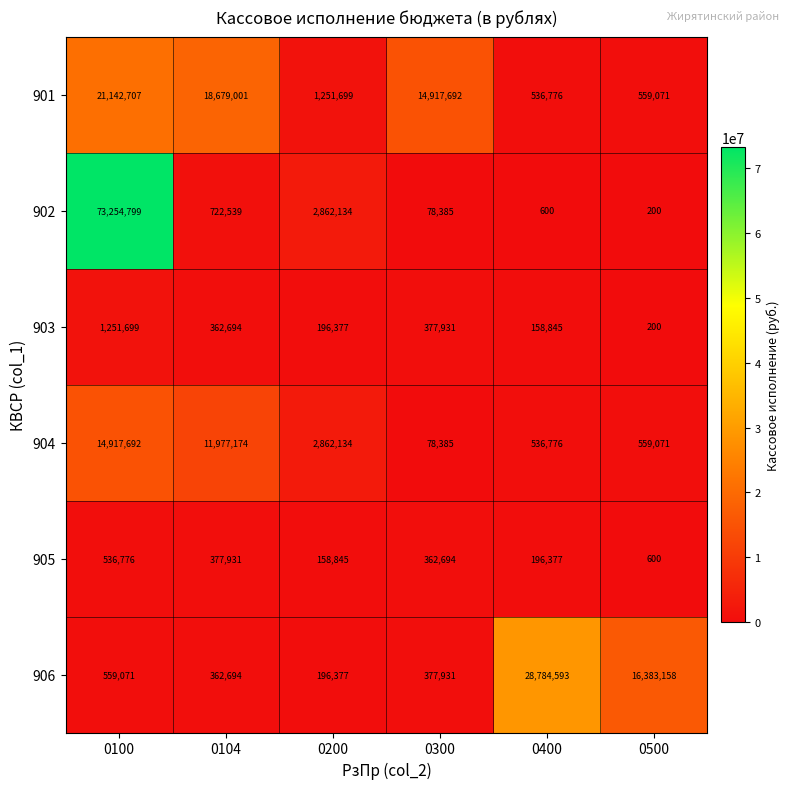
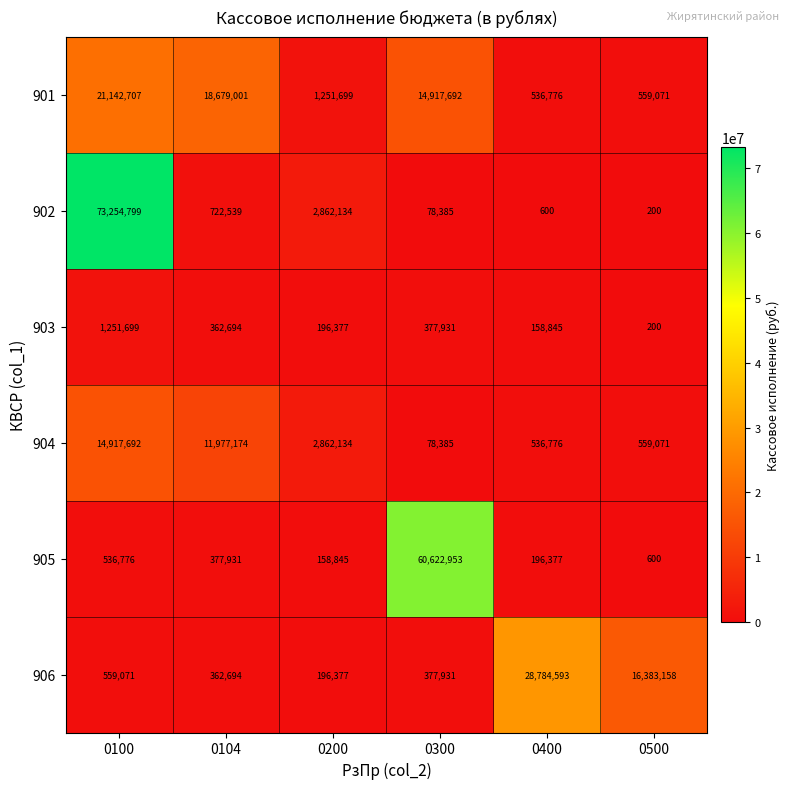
  {
    "901": {
      "0100": "21,142,707",
      "0104": "18,679,001",
      "0200": "1,251,699",
      "0300": "14,917,692",
      "0400": "536,776",
      "0500": "559,071"
    },
    "902": {
      "0100": "73,254,799",
      "0104": "722,539",
      "0200": "2,862,134",
      "0300": "78,385",
      "0400": "600",
      "0500": "200"
    },
    "903": {
      "0100": "1,251,699",
      "0104": "362,694",
      "0200": "196,377",
      "0300": "377,931",
      "0400": "158,845",
      "0500": "200"
    },
    "904": {
      "0100": "14,917,692",
      "0104": "11,977,174",
      "0200": "2,862,134",
      "0300": "78,385",
      "0400": "536,776",
      "0500": "559,071"
    },
    "905": {
      "0100": "536,776",
      "0104": "377,931",
      "0200": "158,845",
-     "0300": "362,694",
+     "0300": "60,622,953",
      "0400": "196,377",
      "0500": "600"
    },
    "906": {
      "0100": "559,071",
      "0104": "362,694",
      "0200": "196,377",
      "0300": "377,931",
      "0400": "28,784,593",
      "0500": "16,383,158"
    }
  }
